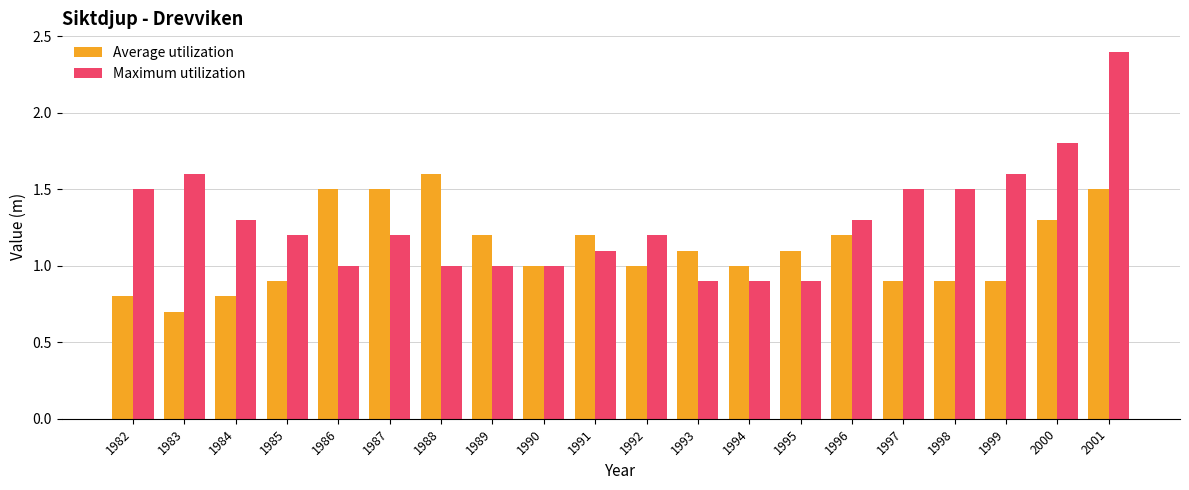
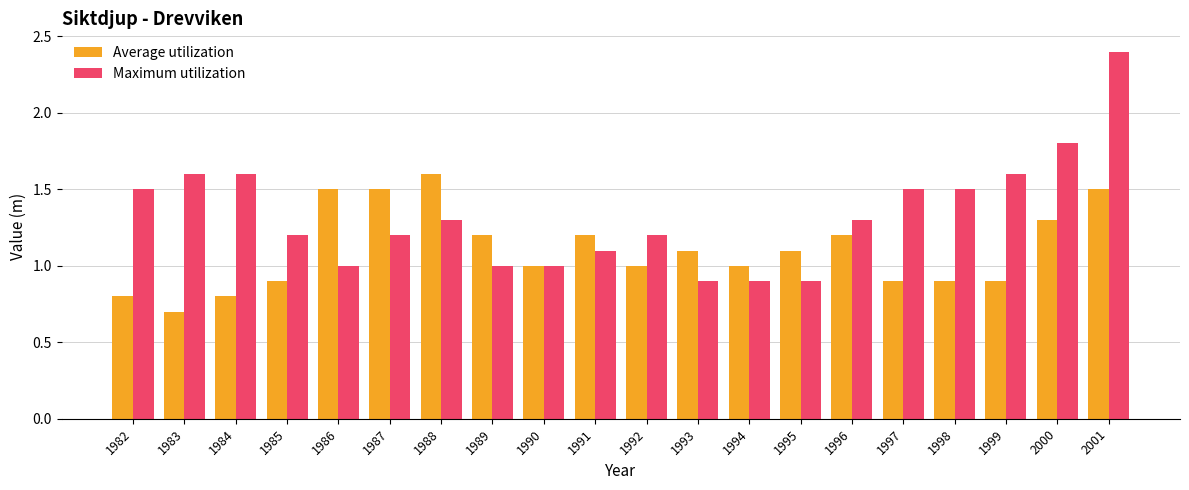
  {
    "Average utilization": {
      "1982": 0.8,
      "1983": 0.7,
      "1984": 0.8,
      "1985": 0.9,
      "1986": 1.5,
      "1987": 1.5,
      "1988": 1.6,
      "1989": 1.2,
      "1990": 1.0,
      "1991": 1.2,
      "1992": 1.0,
      "1993": 1.1,
      "1994": 1.0,
      "1995": 1.1,
      "1996": 1.2,
      "1997": 0.9,
      "1998": 0.9,
      "1999": 0.9,
      "2000": 1.3,
      "2001": 1.5
    },
    "Maximum utilization": {
      "1982": 1.5,
      "1983": 1.6,
-     "1984": 1.3,
+     "1984": 1.6,
      "1985": 1.2,
      "1986": 1.0,
      "1987": 1.2,
-     "1988": 1.0,
+     "1988": 1.3,
      "1989": 1.0,
      "1990": 1.0,
      "1991": 1.1,
      "1992": 1.2,
      "1993": 0.9,
      "1994": 0.9,
      "1995": 0.9,
      "1996": 1.3,
      "1997": 1.5,
      "1998": 1.5,
      "1999": 1.6,
      "2000": 1.8,
      "2001": 2.4
    }
  }
